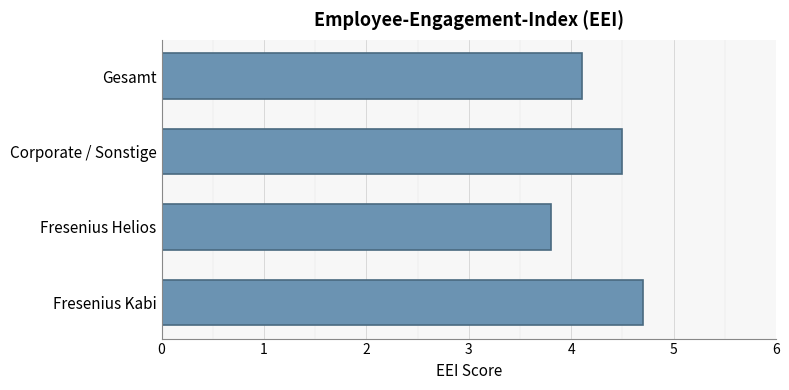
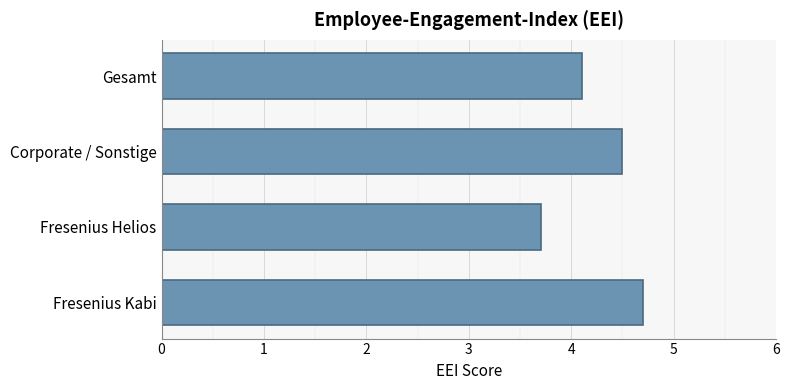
  {
    "Gesamt": 4.1,
    "Corporate / Sonstige": 4.5,
-   "Fresenius Helios": 3.8,
+   "Fresenius Helios": 3.7,
    "Fresenius Kabi": 4.7
  }
